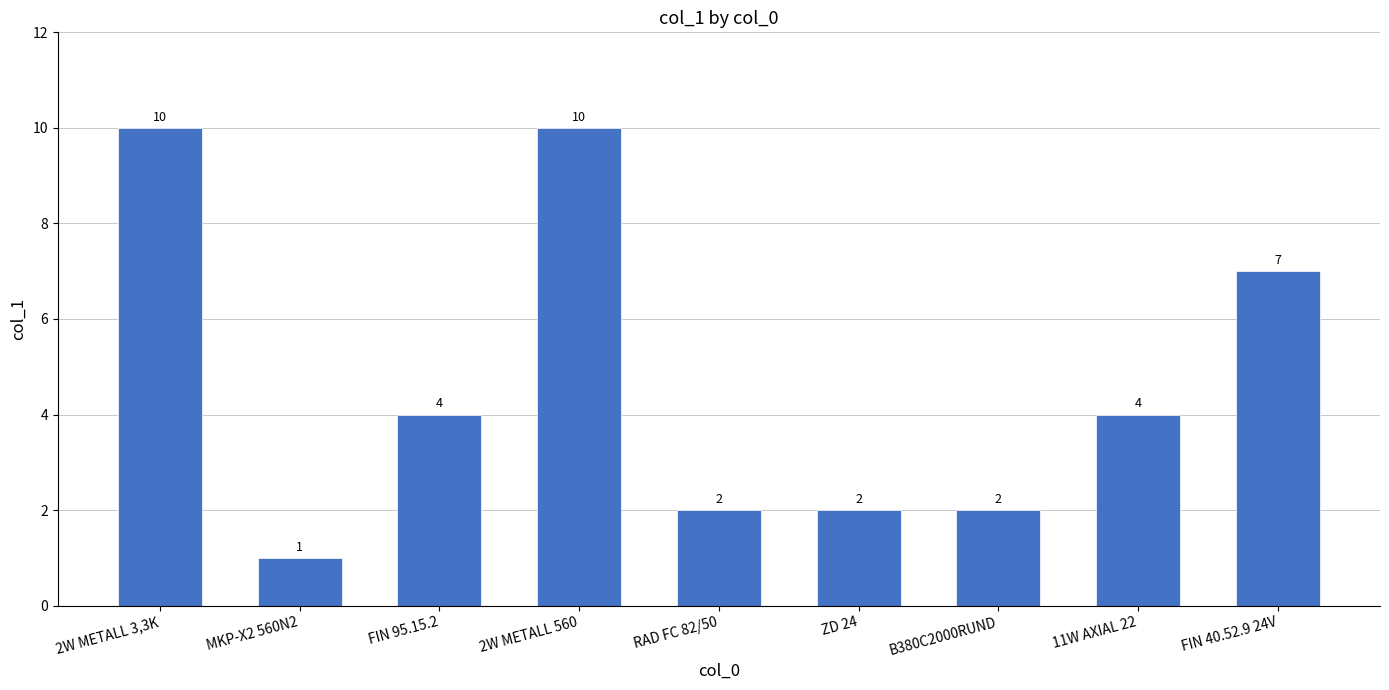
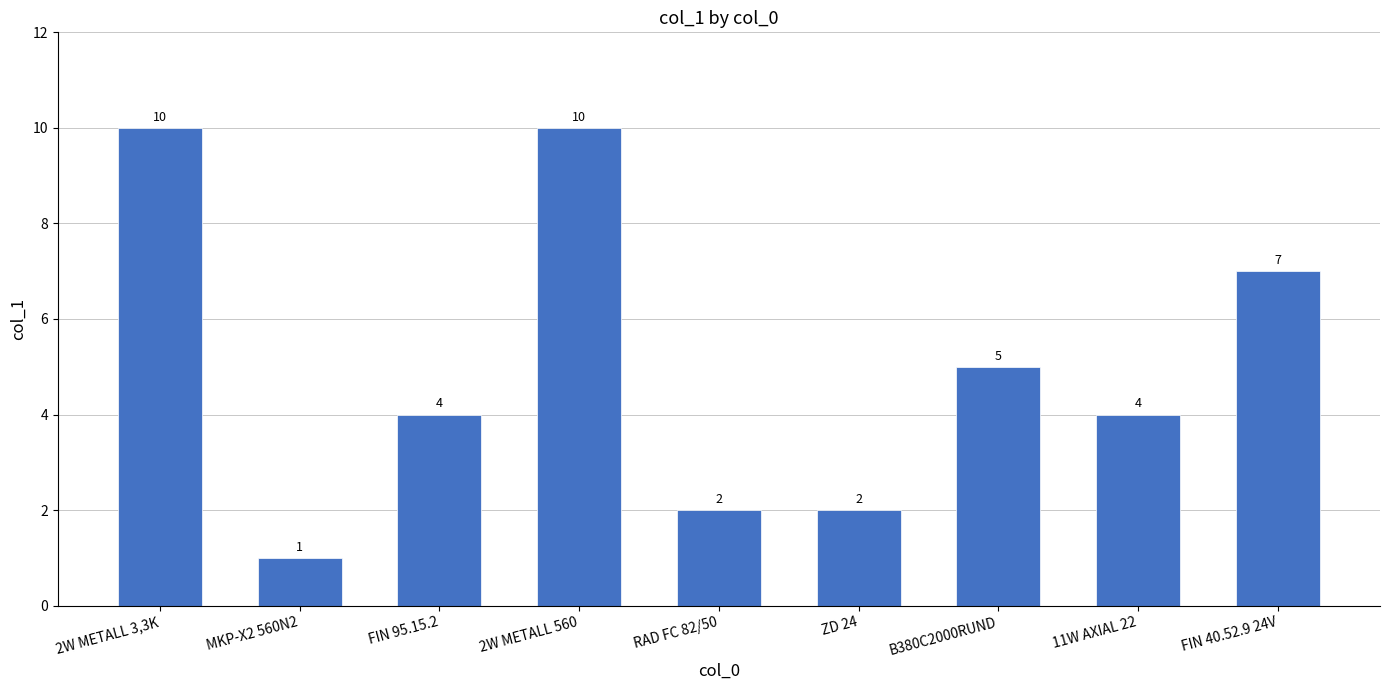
  {
    "2W METALL 3,3K": 10,
    "MKP-X2 560N2": 1,
    "FIN 95.15.2": 4,
    "2W METALL 560": 10,
    "RAD FC 82/50": 2,
    "ZD 24": 2,
-   "B380C2000RUND": 2,
+   "B380C2000RUND": 5,
    "11W AXIAL 22": 4,
    "FIN 40.52.9 24V": 7
  }
